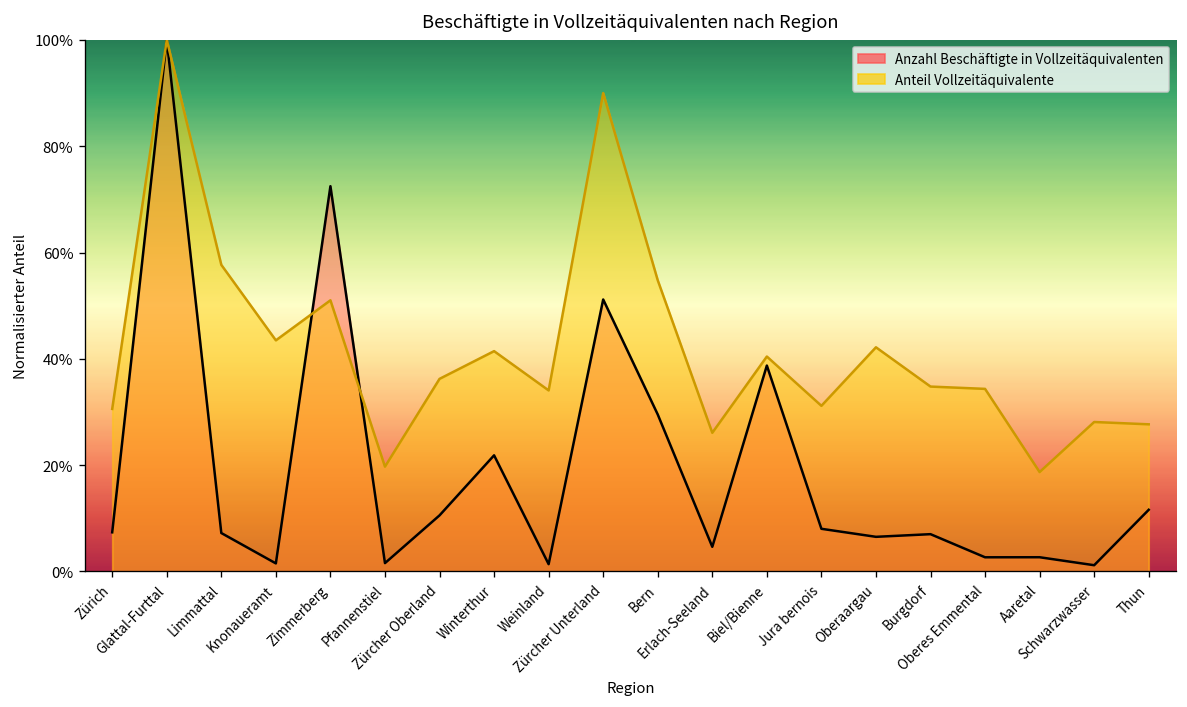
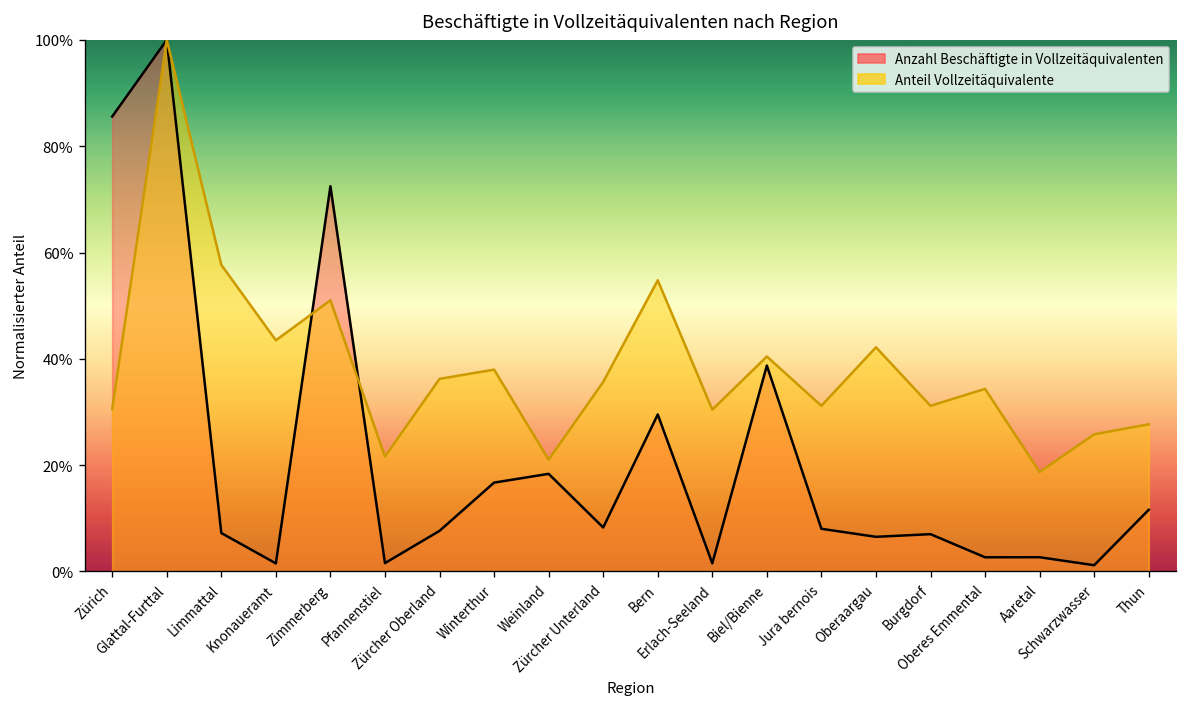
  {
    "Anzahl Beschäftigte in Vollzeitäquivalenten": {
-     "Zürich": "7%",
+     "Zürich": "86%",
      "Limmattal": "7%",
      "Knonaueramt": "2%",
      "Zimmerberg": "72%",
      "Pfannenstiel": "2%",
-     "Zürcher Oberland": "11%",
-     "Winterthur": "22%",
-     "Weinland": "1%",
-     "Zürcher Unterland": "51%",
+     "Zürcher Oberland": "8%",
+     "Winterthur": "17%",
+     "Weinland": "18%",
+     "Zürcher Unterland": "8%",
      "Bern": "30%",
-     "Erlach-Seeland": "5%",
+     "Erlach-Seeland": "2%",
      "Biel/Bienne": "39%",
      "Jura bernois": "8%",
      "Oberaargau": "7%",
      "Burgdorf": "7%",
      "Oberes Emmental": "3%",
      "Aaretal": "3%",
      "Schwarzwasser": "1%",
      "Thun": "12%"
    },
    "Anteil Vollzeitäquivalente": {
      "Zürich": "31%",
      "Limmattal": "58%",
      "Knonaueramt": "43%",
      "Zimmerberg": "51%",
-     "Pfannenstiel": "20%",
+     "Pfannenstiel": "22%",
      "Zürcher Oberland": "36%",
-     "Winterthur": "41%",
-     "Weinland": "34%",
-     "Zürcher Unterland": "90%",
+     "Winterthur": "38%",
+     "Weinland": "21%",
+     "Zürcher Unterland": "36%",
      "Bern": "55%",
-     "Erlach-Seeland": "26%",
+     "Erlach-Seeland": "30%",
      "Biel/Bienne": "40%",
      "Jura bernois": "31%",
      "Oberaargau": "42%",
-     "Burgdorf": "35%",
+     "Burgdorf": "31%",
      "Oberes Emmental": "34%",
      "Aaretal": "19%",
-     "Schwarzwasser": "28%",
+     "Schwarzwasser": "26%",
      "Thun": "28%"
    }
  }
